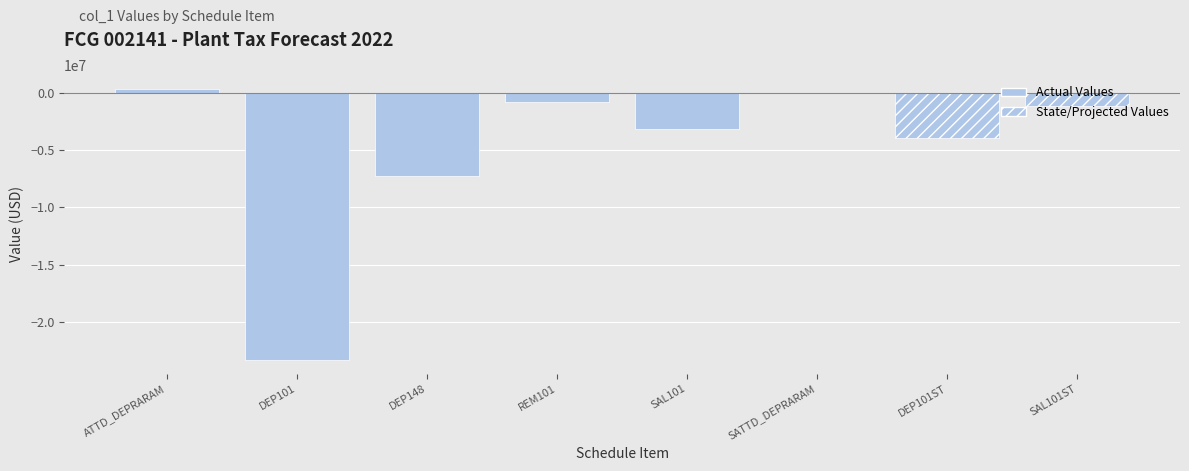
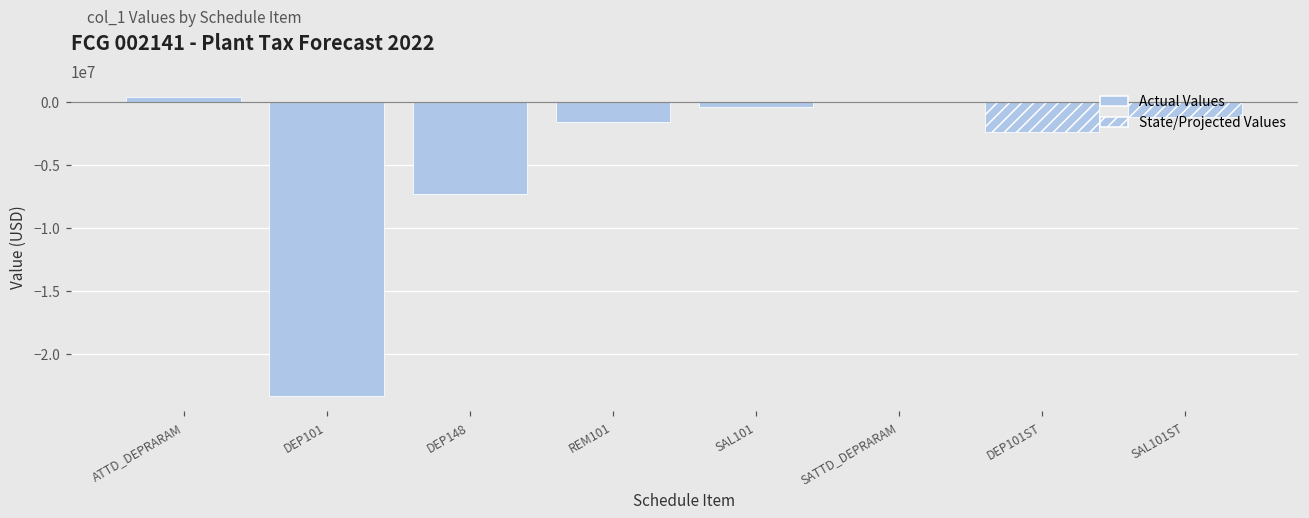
  {
    "ATTD_DEPRARAM": 400000,
    "DEP101": -23400000,
    "DEP148": -7300000,
-   "REM101": -700000,
-   "SAL101": -3100000,
-   "DEP101ST": -3900000,
+   "REM101": -1600000,
+   "SAL101": -400000,
+   "DEP101ST": -2300000,
    "SAL101ST": -1100000
  }
